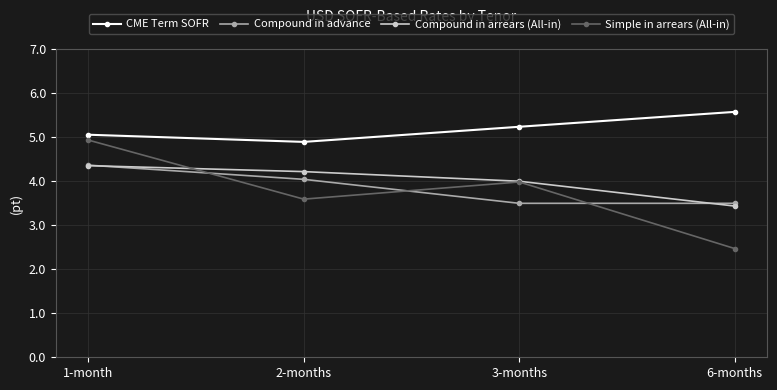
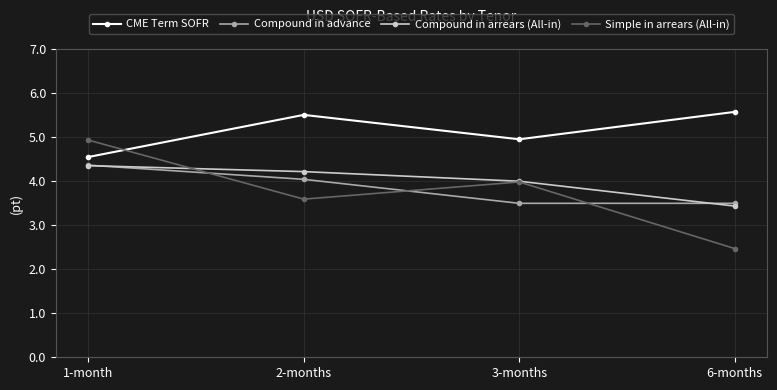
  {
    "CME Term SOFR": {
-     "1-month": 5.1,
-     "2-months": 4.9,
-     "3-months": 5.2,
+     "1-month": 4.5,
+     "2-months": 5.5,
+     "3-months": 4.9,
      "6-months": 5.6
    },
    "Simple in arrears (All-in)": {
      "1-month": 4.9,
      "2-months": 3.6,
      "6-months": 2.5
    }
  }
